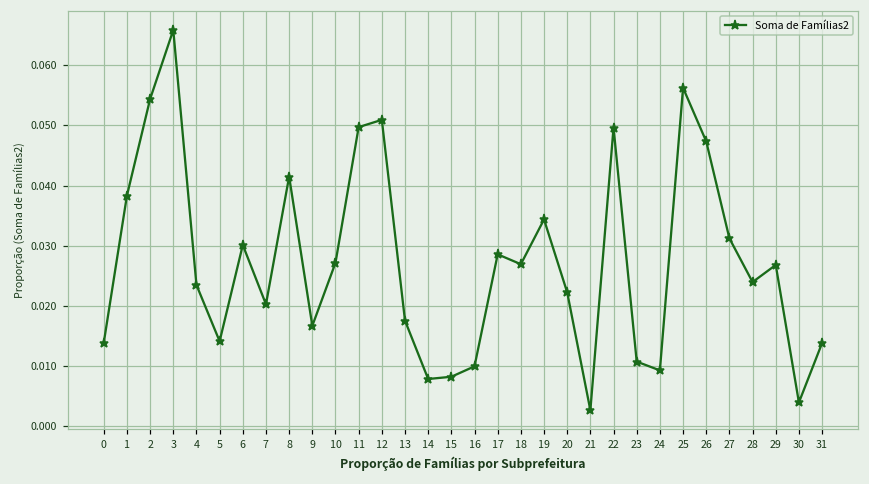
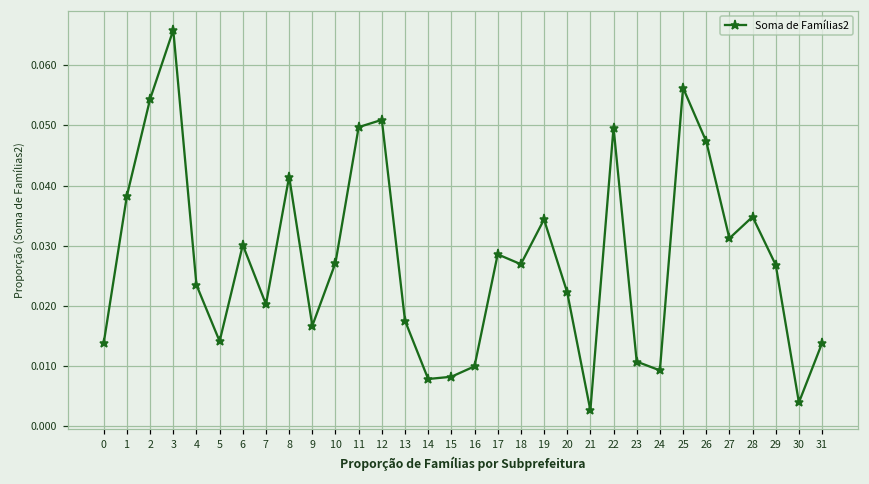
  {
    "0": 0.014,
    "1": 0.038,
    "2": 0.054,
    "3": 0.066,
    "4": 0.023,
    "5": 0.014,
    "6": 0.030,
    "7": 0.020,
    "8": 0.042,
    "9": 0.017,
    "10": 0.027,
    "11": 0.050,
    "12": 0.051,
    "13": 0.018,
    "14": 0.008,
    "15": 0.008,
    "16": 0.010,
    "17": 0.029,
    "18": 0.027,
    "19": 0.034,
    "20": 0.022,
    "21": 0.003,
    "22": 0.050,
    "23": 0.011,
    "24": 0.009,
    "25": 0.056,
    "26": 0.047,
    "27": 0.031,
-   "28": 0.024,
+   "28": 0.035,
    "29": 0.027,
    "30": 0.004,
    "31": 0.014
  }
